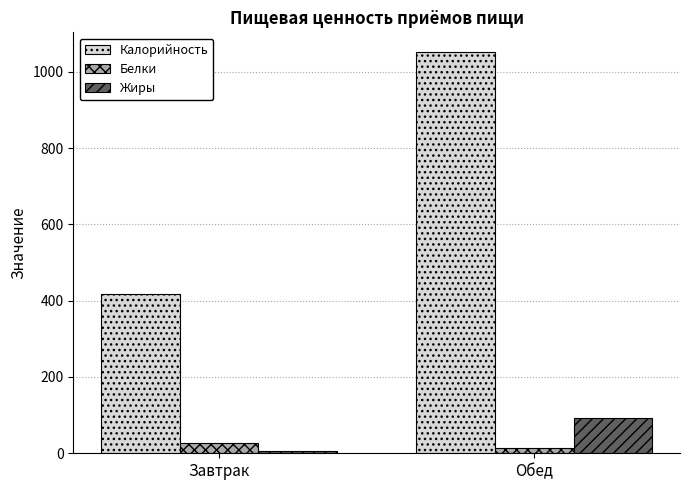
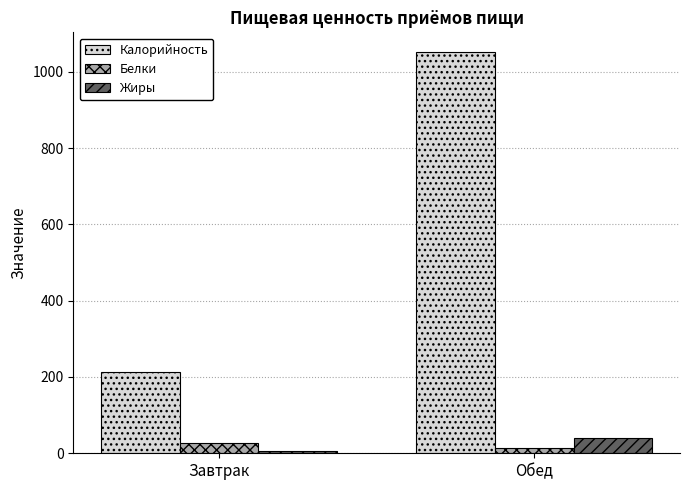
  {
    "Калорийность": {
-     "Завтрак": 420,
+     "Завтрак": 210,
      "Обед": 1050
    },
    "Белки": {
      "Завтрак": 30,
      "Обед": 10
    },
    "Жиры": {
-     "Обед": 90
+     "Обед": 40
    }
  }
